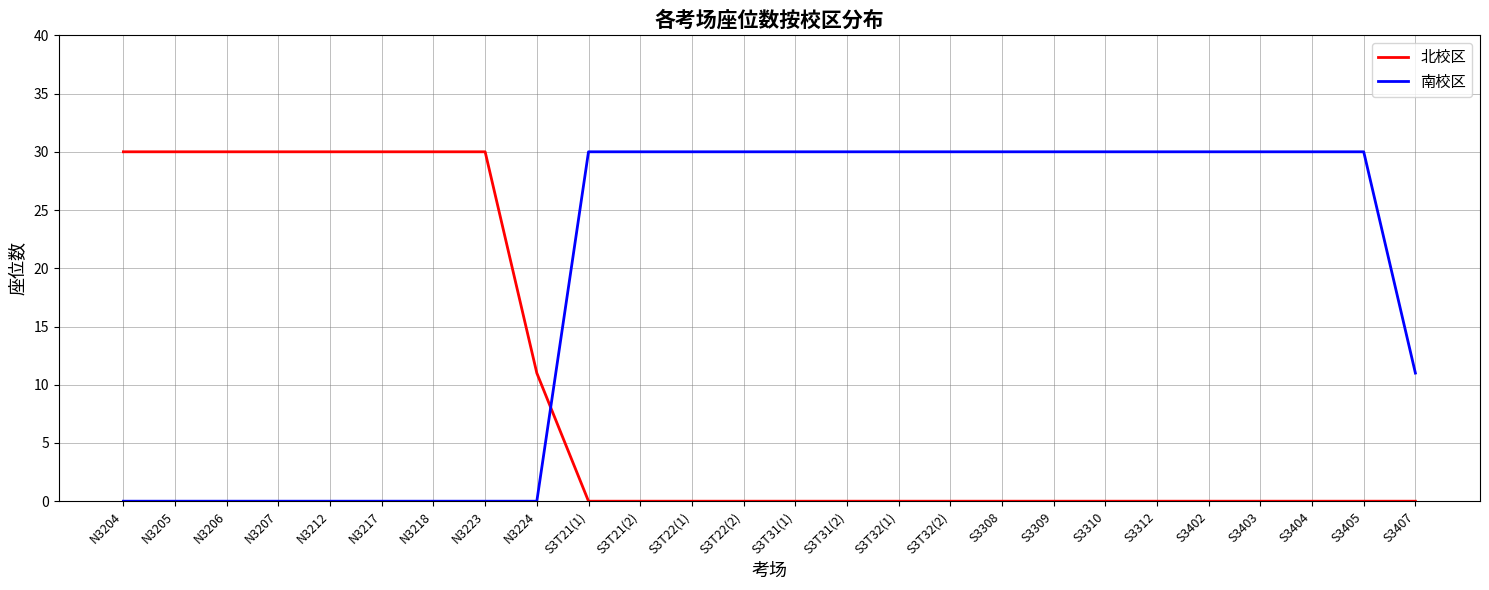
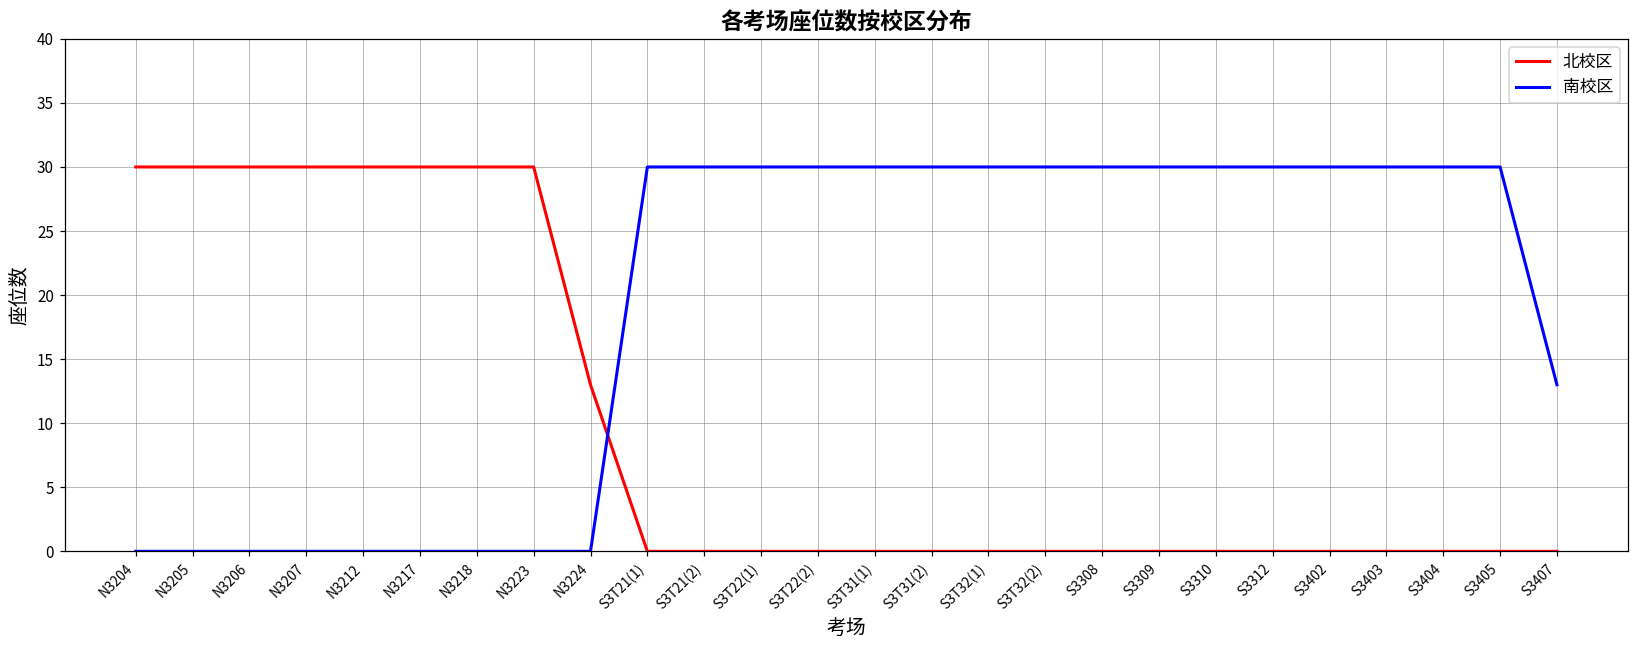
  {
    "北校区": {
      "N3204": 30,
      "N3205": 30,
      "N3206": 30,
      "N3207": 30,
      "N3212": 30,
      "N3217": 30,
      "N3218": 30,
      "N3223": 30,
-     "N3224": 11,
+     "N3224": 13,
      "S3T21(1)": 0,
      "S3T21(2)": 0,
      "S3T22(1)": 0,
      "S3T22(2)": 0,
      "S3T31(1)": 0,
      "S3T31(2)": 0,
      "S3T32(1)": 0,
      "S3T32(2)": 0,
      "S3308": 0,
      "S3309": 0,
      "S3310": 0,
      "S3312": 0,
      "S3402": 0,
      "S3403": 0,
      "S3404": 0,
      "S3405": 0,
      "S3407": 0
    },
    "南校区": {
      "N3204": 0,
      "N3205": 0,
      "N3206": 0,
      "N3207": 0,
      "N3212": 0,
      "N3217": 0,
      "N3218": 0,
      "N3223": 0,
      "N3224": 0,
      "S3T21(1)": 30,
      "S3T21(2)": 30,
      "S3T22(1)": 30,
      "S3T22(2)": 30,
      "S3T31(1)": 30,
      "S3T31(2)": 30,
      "S3T32(1)": 30,
      "S3T32(2)": 30,
      "S3308": 30,
      "S3309": 30,
      "S3310": 30,
      "S3312": 30,
      "S3402": 30,
      "S3403": 30,
      "S3404": 30,
      "S3405": 30,
-     "S3407": 11
+     "S3407": 13
    }
  }
